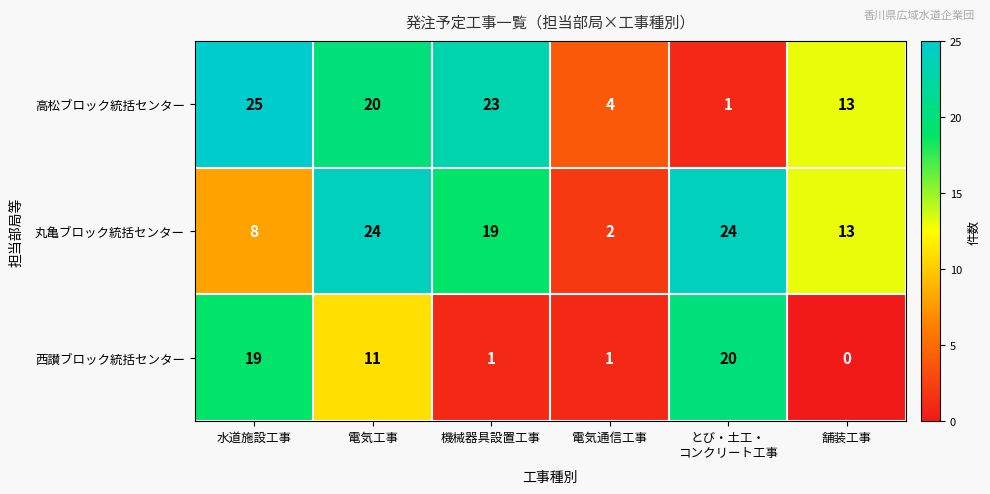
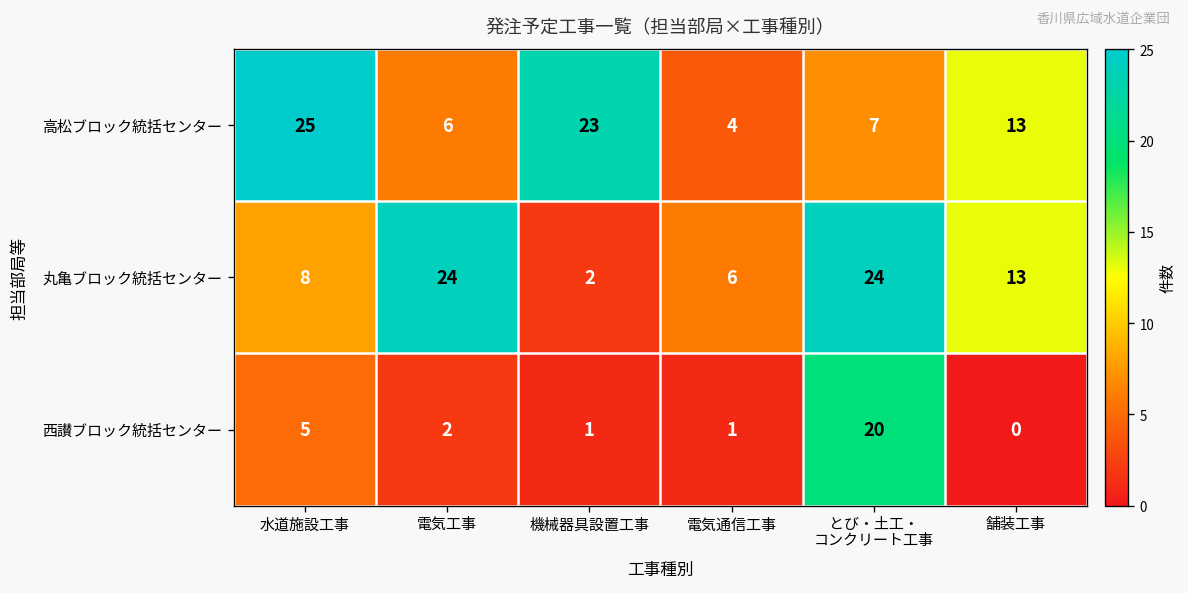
  {
    "高松ブロック統括センター": {
      "水道施設工事": 25,
-     "電気工事": 20,
+     "電気工事": 6,
      "機械器具設置工事": 23,
      "電気通信工事": 4,
-     "とび・土工・ コンクリート工事": 1,
+     "とび・土工・ コンクリート工事": 7,
      "舗装工事": 13
    },
    "丸亀ブロック統括センター": {
      "水道施設工事": 8,
      "電気工事": 24,
-     "機械器具設置工事": 19,
-     "電気通信工事": 2,
+     "機械器具設置工事": 2,
+     "電気通信工事": 6,
      "とび・土工・ コンクリート工事": 24,
      "舗装工事": 13
    },
    "西讃ブロック統括センター": {
-     "水道施設工事": 19,
-     "電気工事": 11,
+     "水道施設工事": 5,
+     "電気工事": 2,
      "機械器具設置工事": 1,
      "電気通信工事": 1,
      "とび・土工・ コンクリート工事": 20,
      "舗装工事": 0
    }
  }
